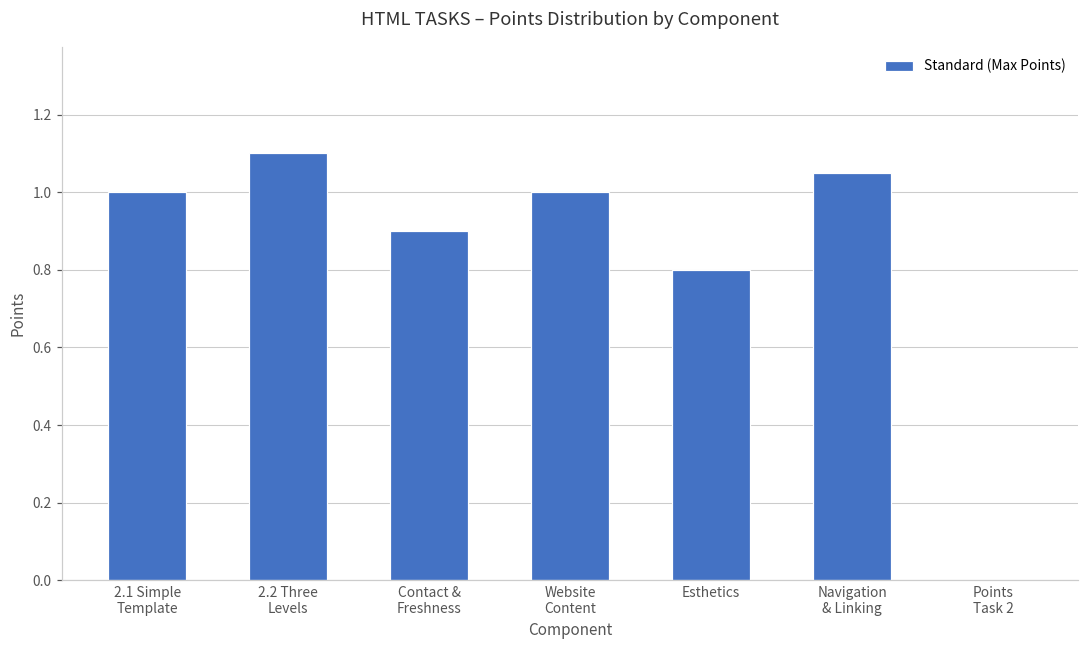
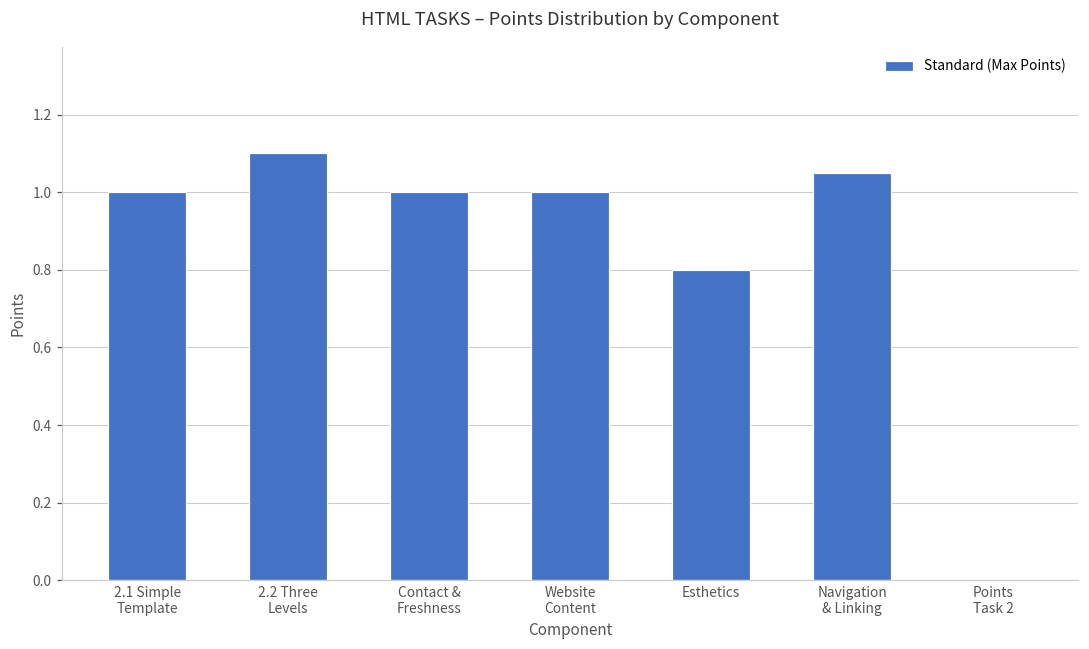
  {
    "2.1 Simple Template": 1.0,
    "2.2 Three Levels": 1.1,
-   "Contact & Freshness": 0.9,
+   "Contact & Freshness": 1.0,
    "Website Content": 1.0,
    "Esthetics": 0.8,
    "Navigation & Linking": 1.05,
    "Points Task 2": 0.0
  }
